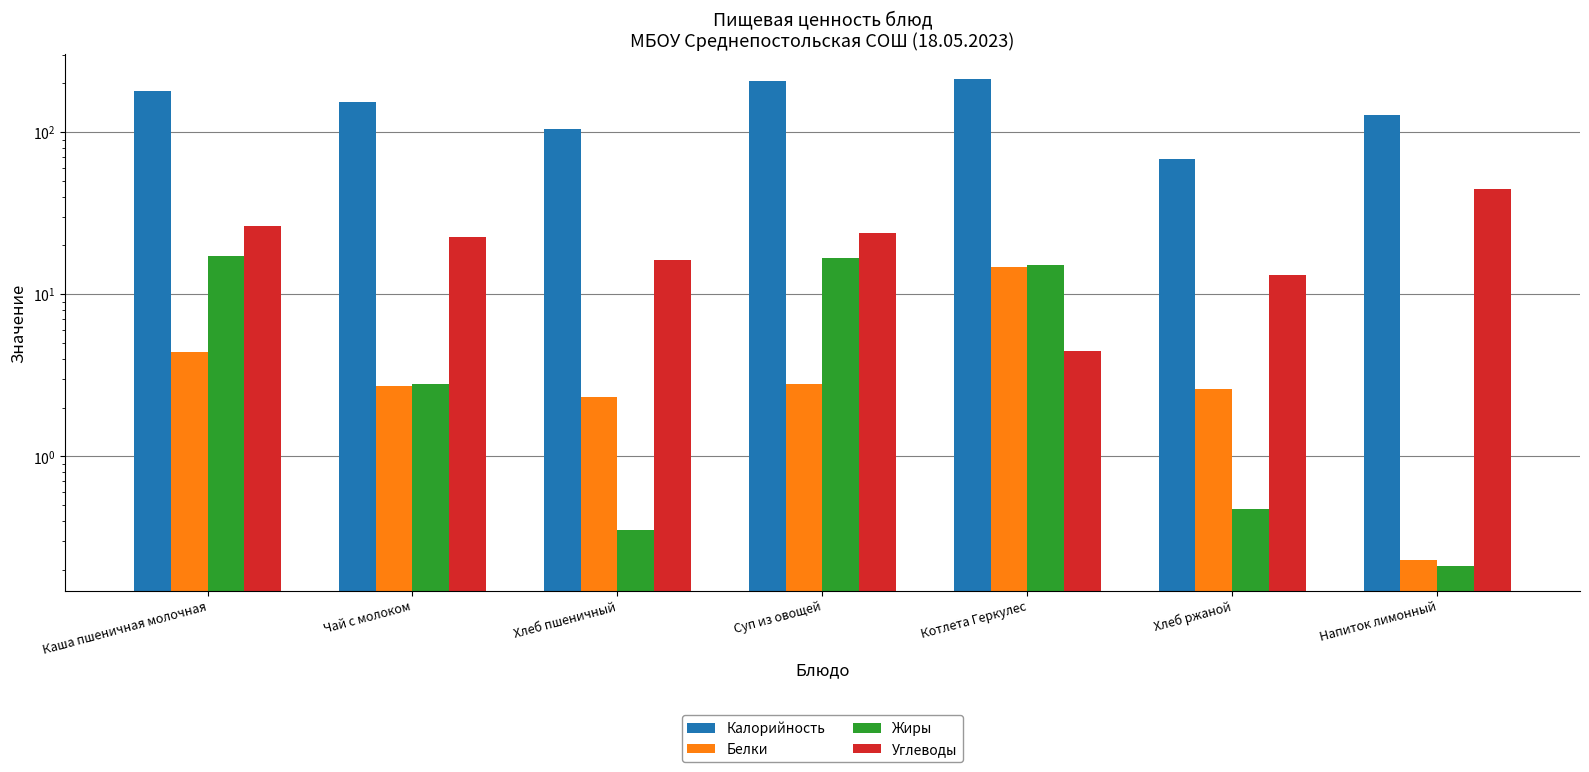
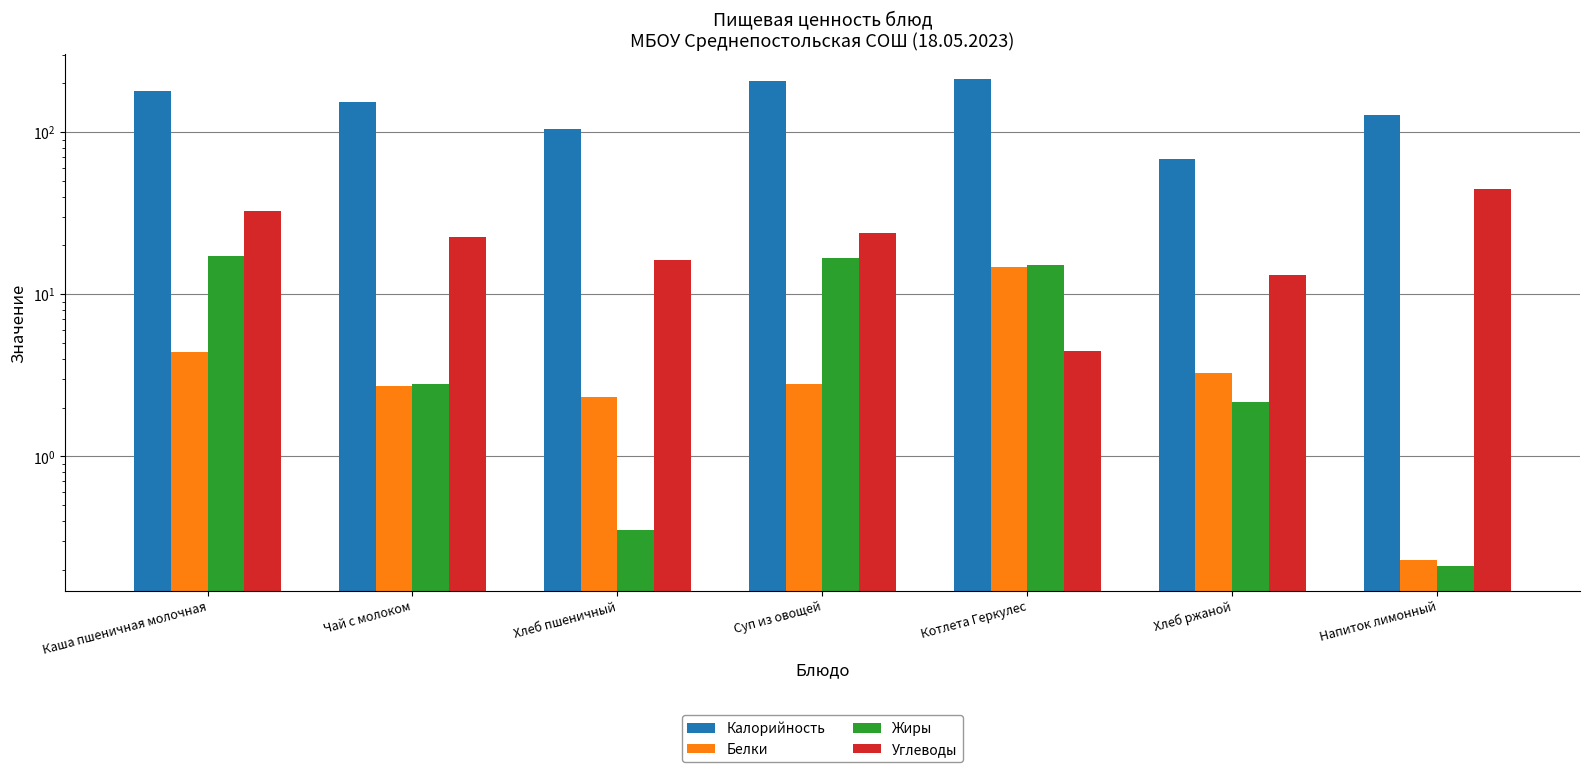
  {
    "Калорийность": {
      "Каша пшеничная молочная": 180,
      "Чай с молоком": 150,
      "Хлеб пшеничный": 100,
      "Суп из овощей": 210,
      "Котлета Геркулес": 210,
      "Хлеб ржаной": 68,
      "Напиток лимонный": 130
    },
    "Белки": {
      "Каша пшеничная молочная": 4.4,
      "Чай с молоком": 2.7,
      "Хлеб пшеничный": 2.3,
      "Суп из овощей": 2.8,
      "Котлета Геркулес": 15,
-     "Хлеб ржаной": 2.6,
+     "Хлеб ржаной": 3.3,
      "Напиток лимонный": 0.23
    },
    "Жиры": {
      "Каша пшеничная молочная": 17,
      "Чай с молоком": 2.8,
      "Хлеб пшеничный": 0.35,
      "Суп из овощей": 17,
      "Котлета Геркулес": 15,
-     "Хлеб ржаной": 0.47,
+     "Хлеб ржаной": 2.2,
      "Напиток лимонный": 0.21
    },
    "Углеводы": {
-     "Каша пшеничная молочная": 27,
+     "Каша пшеничная молочная": 32,
      "Чай с молоком": 22,
      "Хлеб пшеничный": 16,
      "Суп из овощей": 24,
      "Котлета Геркулес": 4.4,
      "Хлеб ржаной": 13,
      "Напиток лимонный": 45
    }
  }
